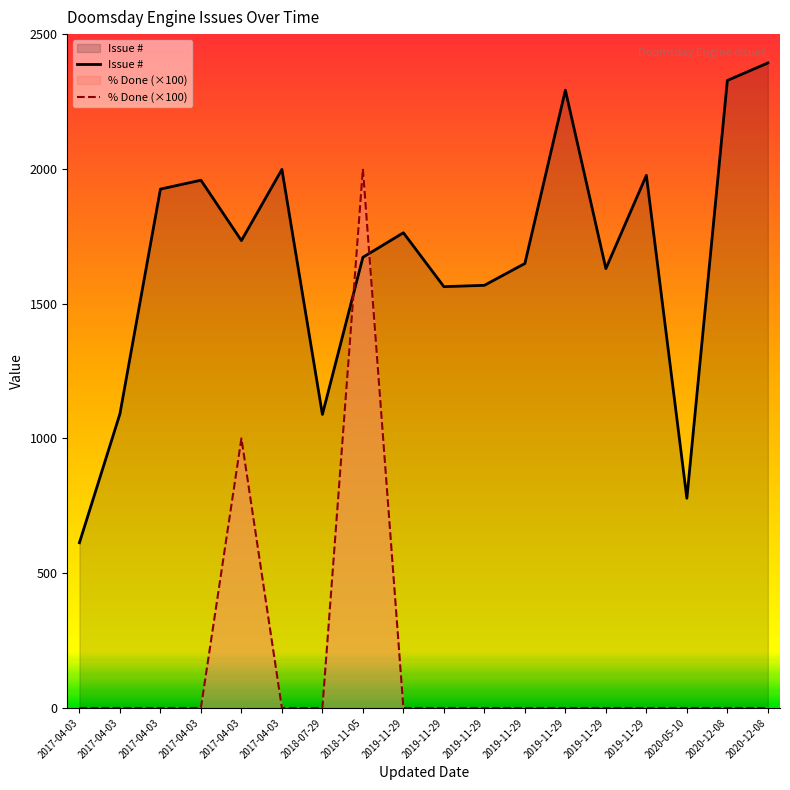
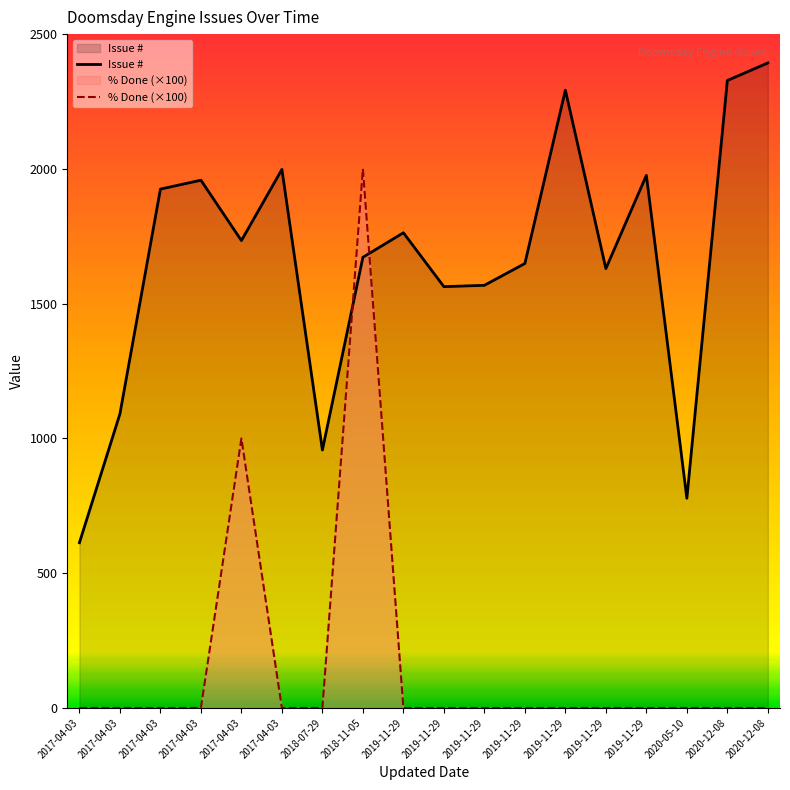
  {
    "Issue #": {
-     "2018-07-29": 1090,
+     "2018-07-29": 960,
      "2018-11-05": 1670,
      "2020-05-10": 780
    }
  }
